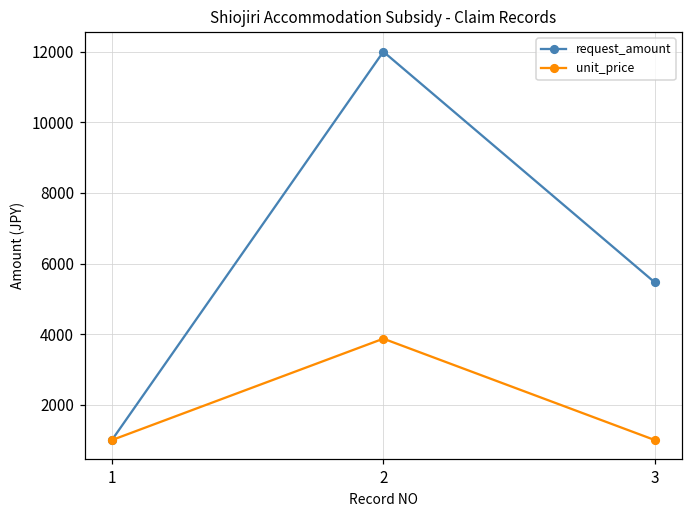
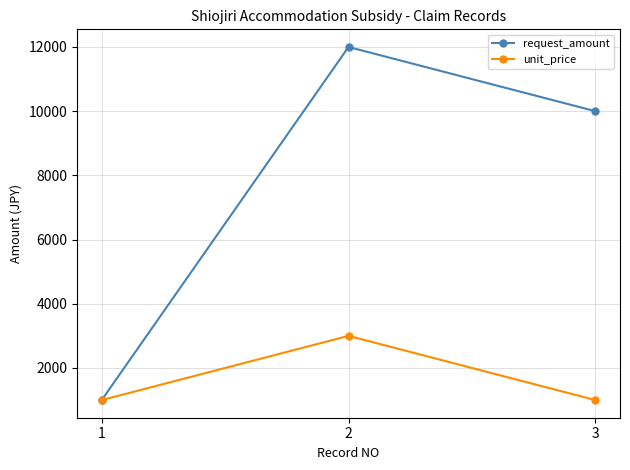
  {
    "request_amount": {
      "2": 12000,
-     "3": 5500
+     "3": 10000
    },
    "unit_price": {
-     "2": 3900,
+     "2": 3000,
      "3": 1000
    }
  }
